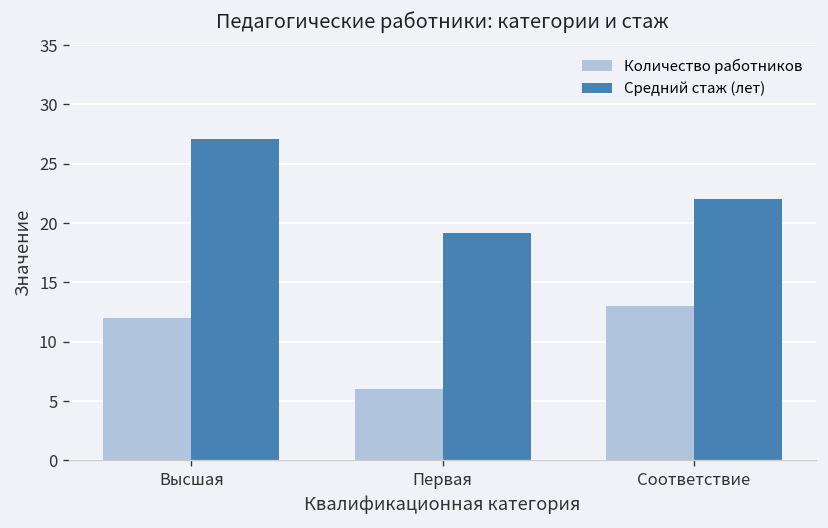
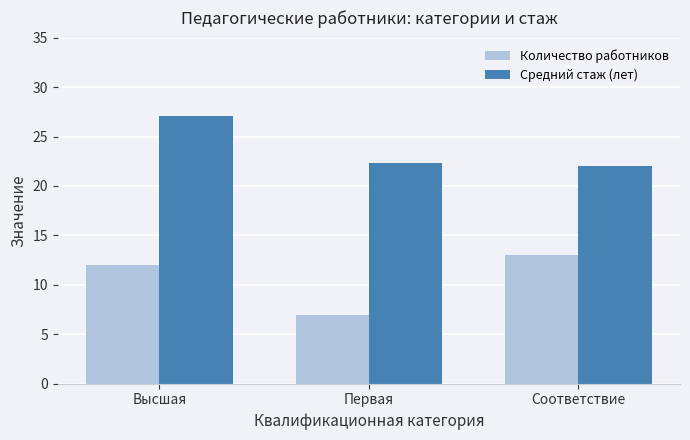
  {
    "Количество работников": {
      "Высшая": 12,
-     "Первая": 6,
+     "Первая": 7,
      "Соответствие": 13
    },
    "Средний стаж (лет)": {
      "Высшая": 27,
-     "Первая": 19,
+     "Первая": 22,
      "Соответствие": 22
    }
  }
